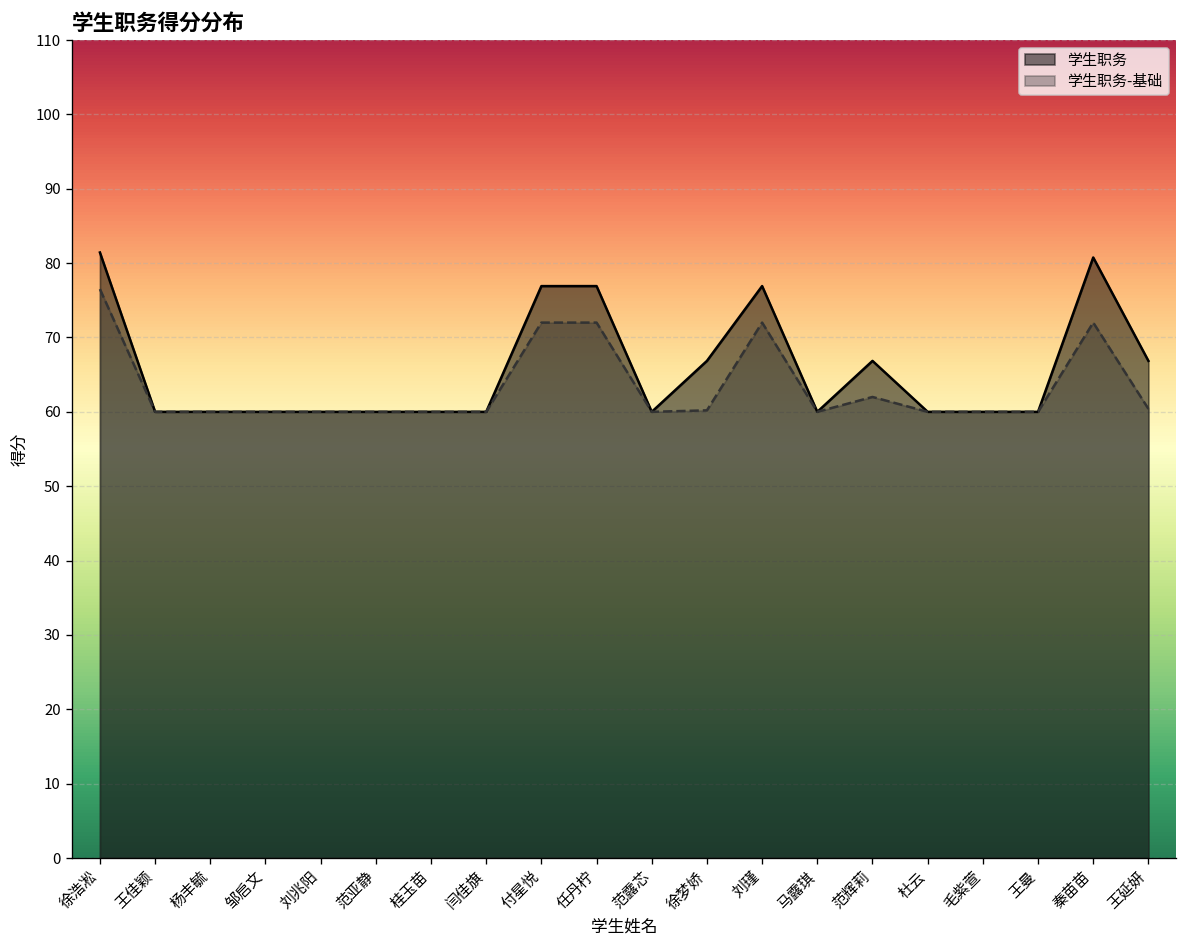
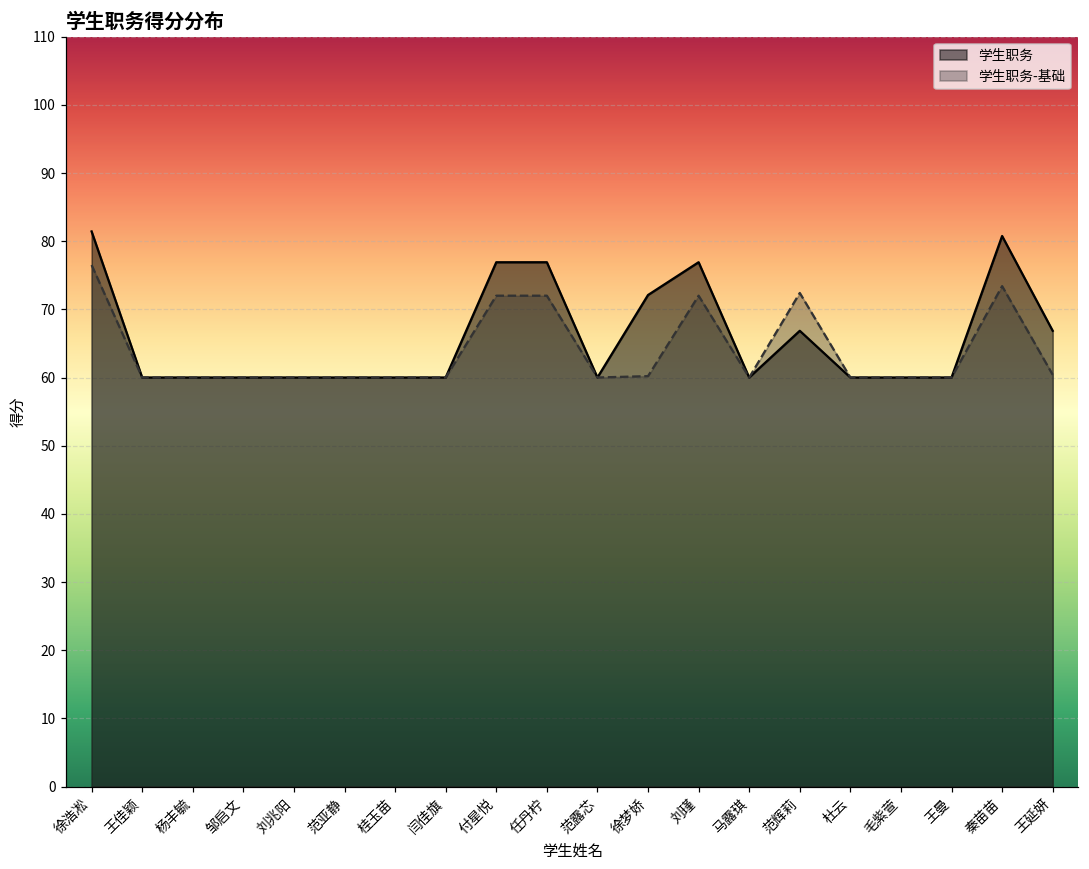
  {
    "学生职务": {
      "徐浩凇": 81,
      "付星悦": 77,
      "任丹柠": 77,
-     "徐梦娇": 67,
+     "徐梦娇": 72,
      "刘瑾": 77,
      "范辉莉": 67,
      "秦苗苗": 81,
      "王延妍": 67
    },
    "学生职务-基础": {
      "徐浩凇": 77,
      "付星悦": 72,
      "任丹柠": 72,
      "徐梦娇": 60,
      "刘瑾": 72,
-     "范辉莉": 62,
-     "秦苗苗": 72,
+     "范辉莉": 72,
+     "秦苗苗": 73,
      "王延妍": 60
    }
  }
